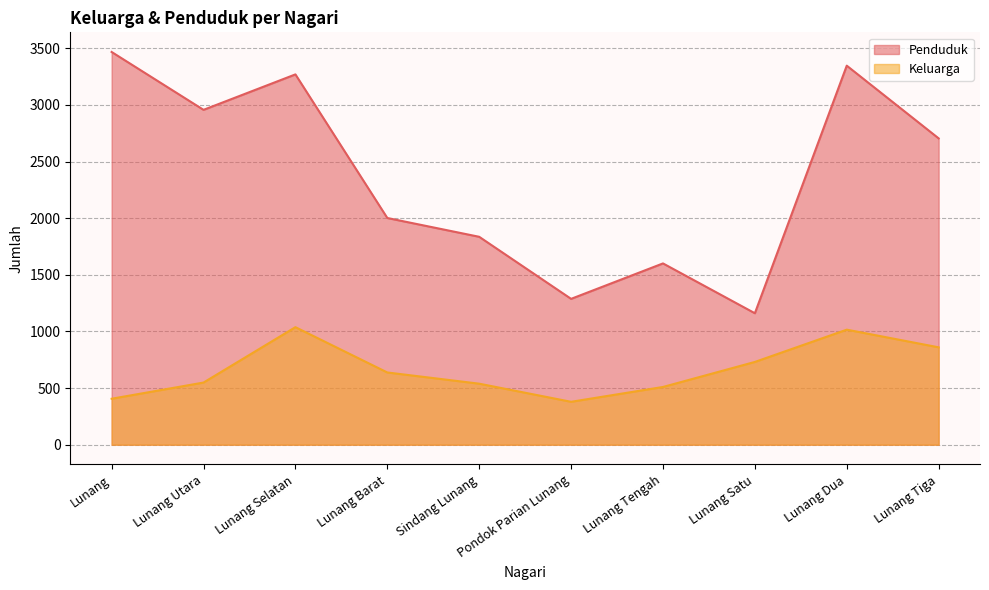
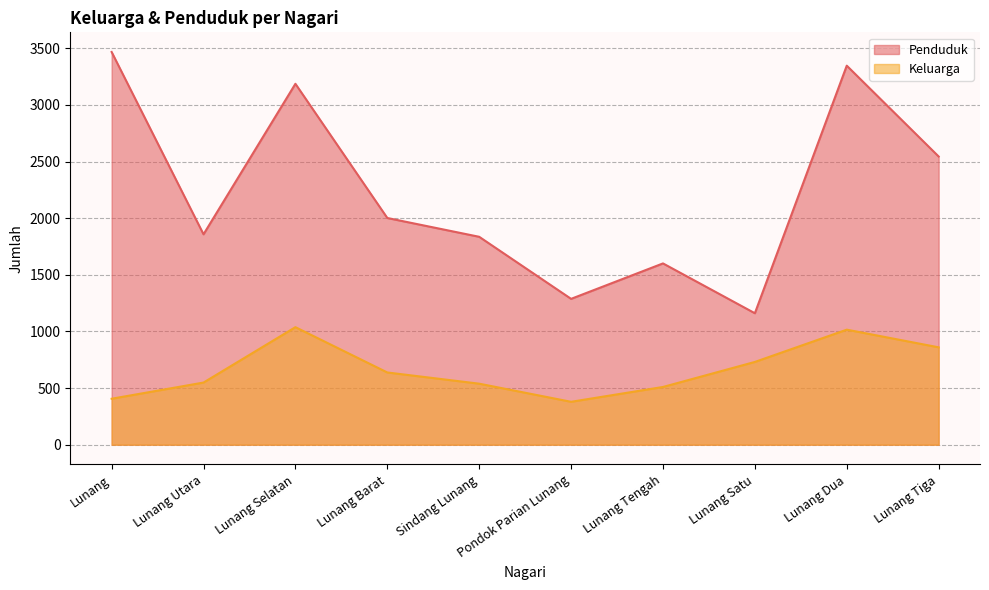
  {
    "Penduduk": {
      "Lunang": 3470,
-     "Lunang Utara": 2960,
-     "Lunang Selatan": 3270,
+     "Lunang Utara": 1860,
+     "Lunang Selatan": 3190,
      "Lunang Barat": 2000,
      "Sindang Lunang": 1840,
      "Pondok Parian Lunang": 1290,
      "Lunang Tengah": 1600,
      "Lunang Satu": 1160,
      "Lunang Dua": 3350,
-     "Lunang Tiga": 2710
+     "Lunang Tiga": 2550
    },
    "Keluarga": {
      "Lunang": 410,
      "Lunang Utara": 550,
      "Lunang Selatan": 1040,
      "Lunang Barat": 640,
      "Sindang Lunang": 540,
      "Pondok Parian Lunang": 380,
      "Lunang Tengah": 510,
      "Lunang Satu": 730,
      "Lunang Dua": 1020,
      "Lunang Tiga": 860
    }
  }
